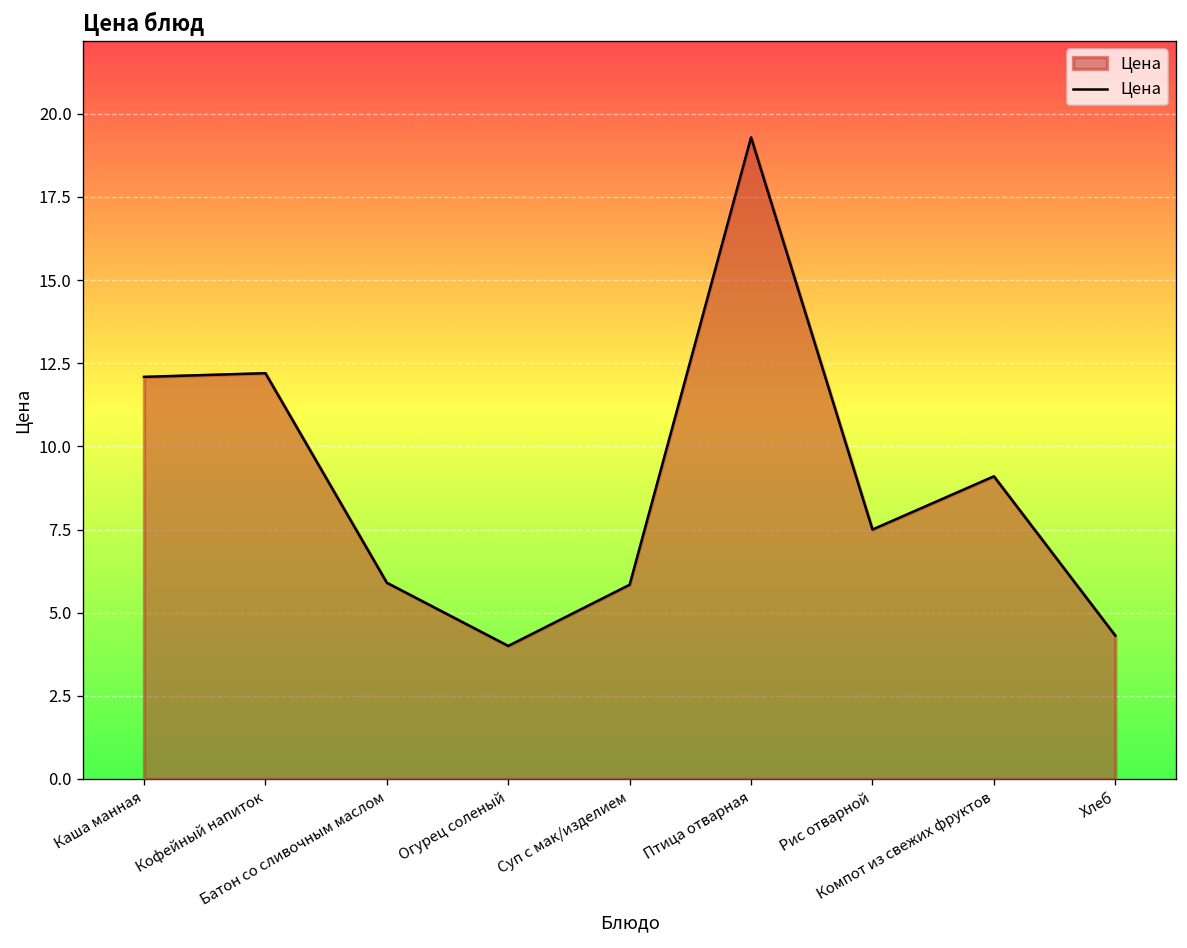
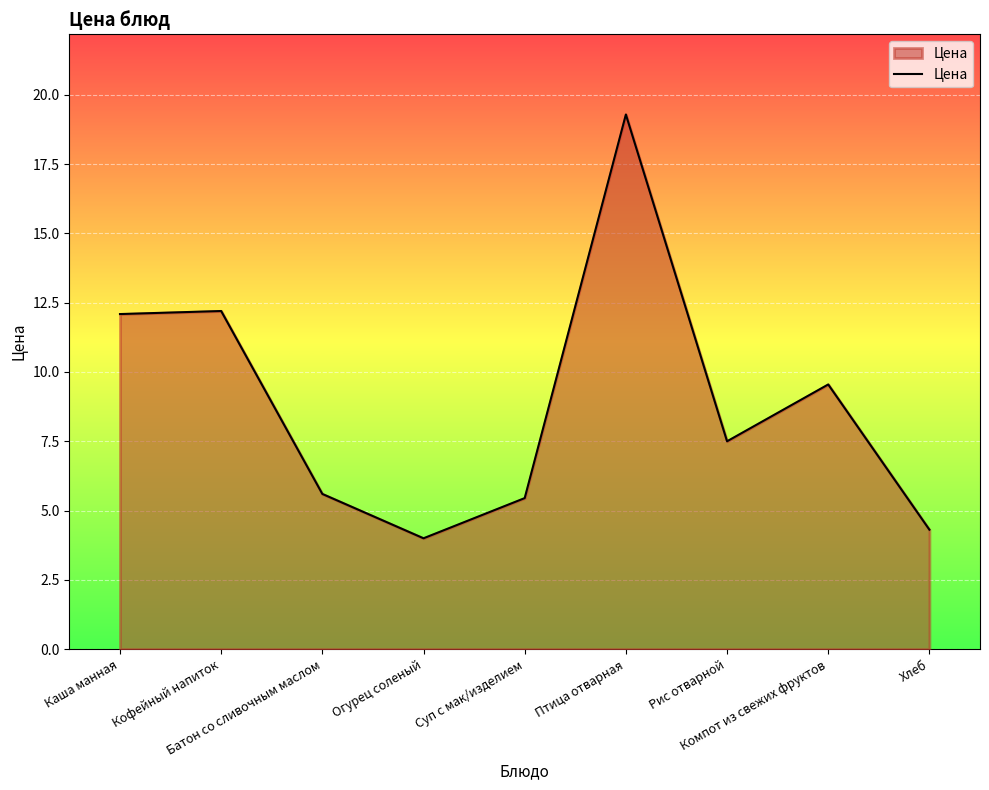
  {
    "Каша манная": 12.1,
    "Кофейный напиток": 12.2,
-   "Батон со сливочным маслом": 5.9,
+   "Батон со сливочным маслом": 5.6,
    "Огурец соленый": 4.0,
-   "Суп с мак/изделием": 5.8,
+   "Суп с мак/изделием": 5.5,
    "Птица отварная": 19.3,
    "Рис отварной": 7.5,
-   "Компот из свежих фруктов": 9.1,
+   "Компот из свежих фруктов": 9.6,
    "Хлеб": 4.3
  }
